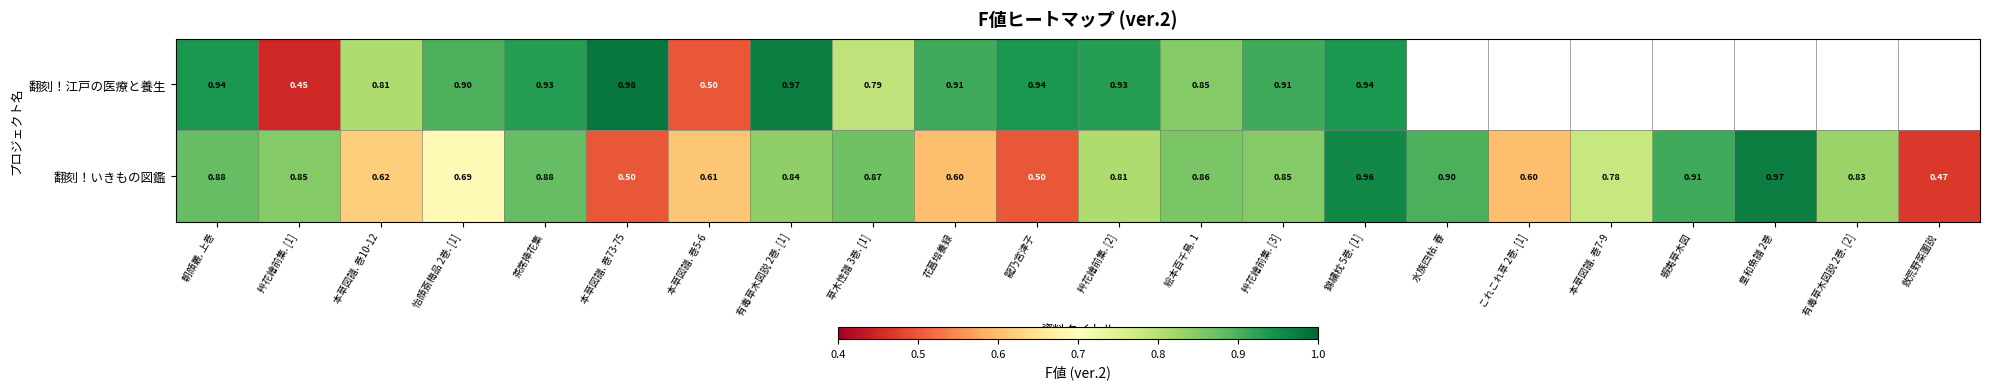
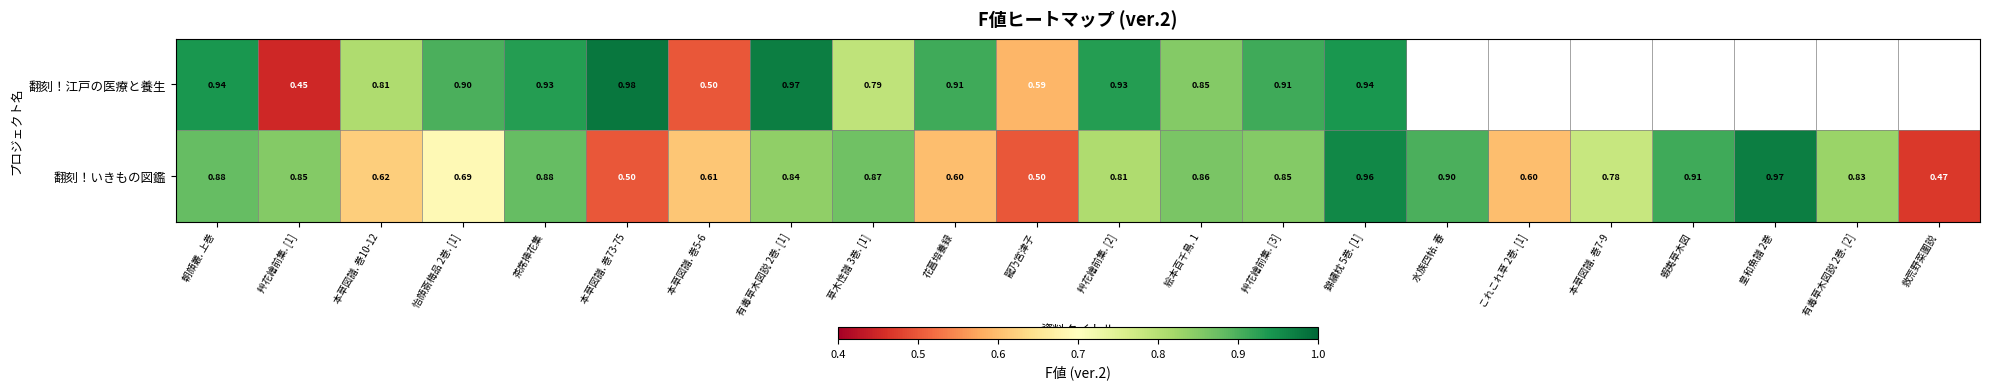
  {
    "翻刻！江戸の医療と養生": {
      "朝顔叢. 上巻": 0.94,
      "艸花繪前集. [1]": 0.45,
      "本草図譜. 巻10-12": 0.81,
      "怡顔斎梅品 2巻. [1]": 0.90,
      "茶席挿花集": 0.93,
      "本草図譜. 巻73-75": 0.98,
      "本草図譜. 巻5-6": 0.50,
      "有毒草木図説 2巻. [1]": 0.97,
      "草木性譜 3巻. [1]": 0.79,
      "花菖培養録": 0.91,
-     "龍乃宮津子": 0.94,
+     "龍乃宮津子": 0.59,
      "艸花繪前集. [2]": 0.93,
      "絵本百千鳥. 1": 0.85,
      "艸花繪前集. [3]": 0.91,
      "錦繍枕 5巻. [1]": 0.94
    },
    "翻刻！いきもの図鑑": {
      "朝顔叢. 上巻": 0.88,
      "艸花繪前集. [1]": 0.85,
      "本草図譜. 巻10-12": 0.62,
      "怡顔斎梅品 2巻. [1]": 0.69,
      "茶席挿花集": 0.88,
      "本草図譜. 巻73-75": 0.50,
      "本草図譜. 巻5-6": 0.61,
      "有毒草木図説 2巻. [1]": 0.84,
      "草木性譜 3巻. [1]": 0.87,
      "花菖培養録": 0.60,
      "龍乃宮津子": 0.50,
      "艸花繪前集. [2]": 0.81,
      "絵本百千鳥. 1": 0.86,
      "艸花繪前集. [3]": 0.85,
      "錦繍枕 5巻. [1]": 0.96,
      "水族四帖. 春": 0.90,
      "これこれ草 2巻. [1]": 0.60,
      "本草図譜. 巻7-9": 0.78,
      "蝦夷草木図": 0.91,
      "皇和魚譜 2巻": 0.97,
      "有毒草木図説 2巻. [2]": 0.83,
      "救荒野菜圖説": 0.47
    }
  }
